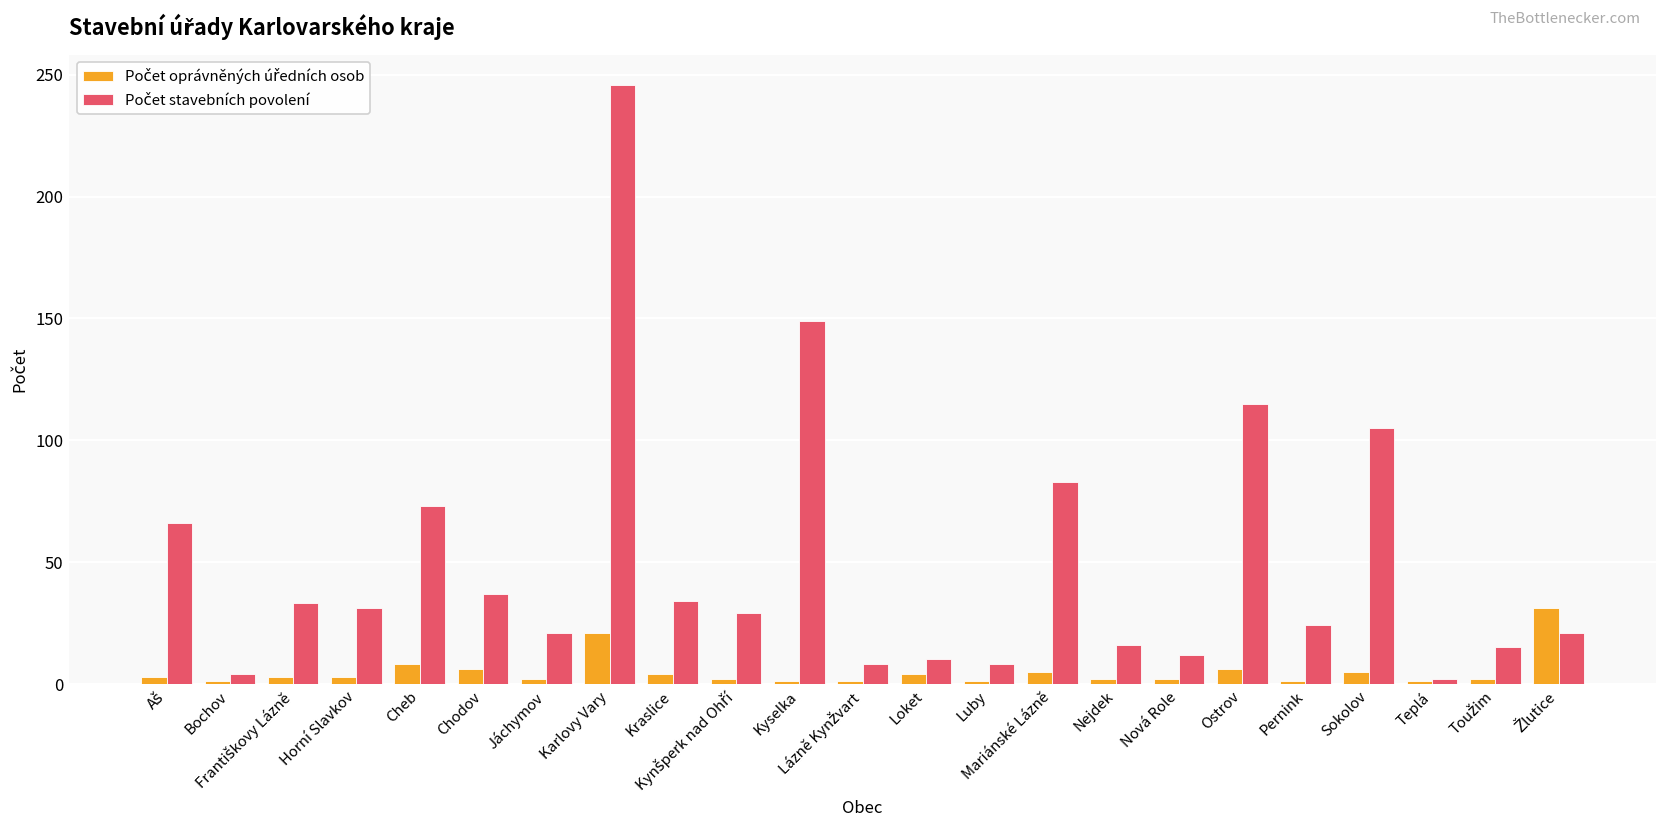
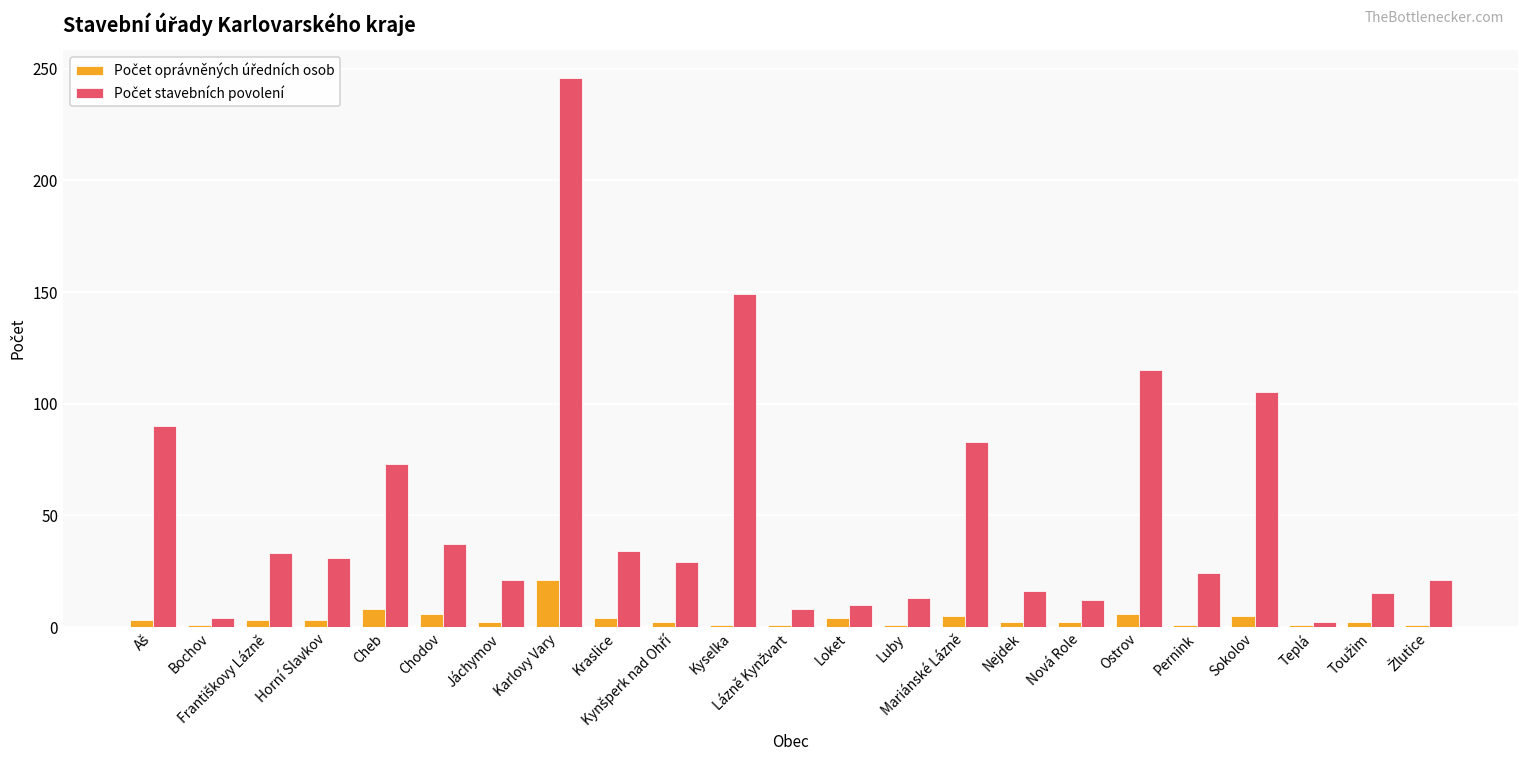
  {
    "Počet oprávněných úředních osob": {
      "Aš": 3,
      "Františkovy Lázně": 3,
      "Horní Slavkov": 3,
      "Cheb": 8,
      "Chodov": 6,
      "Jáchymov": 2,
      "Karlovy Vary": 21,
      "Kraslice": 4,
      "Kynšperk nad Ohří": 2,
      "Loket": 4,
      "Mariánské Lázně": 5,
      "Nejdek": 2,
      "Nová Role": 2,
      "Ostrov": 6,
      "Sokolov": 5,
      "Toužim": 2,
-     "Žlutice": 31
+     "Žlutice": 1
    },
    "Počet stavebních povolení": {
-     "Aš": 66,
+     "Aš": 90,
      "Bochov": 4,
      "Františkovy Lázně": 33,
      "Horní Slavkov": 31,
      "Cheb": 73,
      "Chodov": 37,
      "Jáchymov": 21,
      "Karlovy Vary": 246,
      "Kraslice": 34,
      "Kynšperk nad Ohří": 29,
      "Kyselka": 149,
      "Lázně Kynžvart": 8,
      "Loket": 10,
-     "Luby": 8,
+     "Luby": 13,
      "Mariánské Lázně": 83,
      "Nejdek": 16,
      "Nová Role": 12,
      "Ostrov": 115,
      "Pernink": 24,
      "Sokolov": 105,
      "Teplá": 2,
      "Toužim": 15,
      "Žlutice": 21
    }
  }
